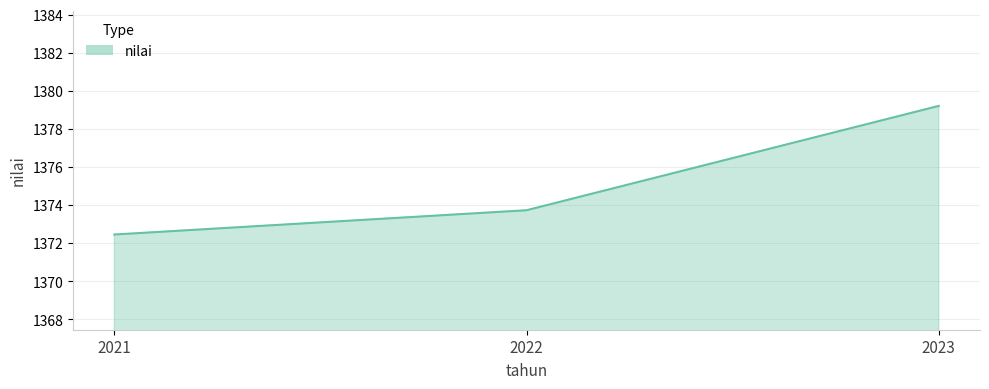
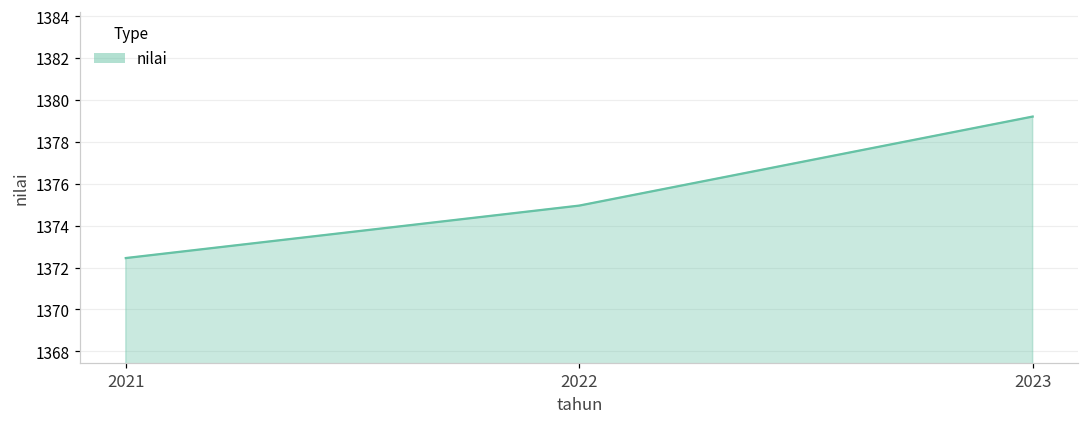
  {
    "2021": 1372.5,
-   "2022": 1373.7,
+   "2022": 1375.0,
    "2023": 1379.2
  }
